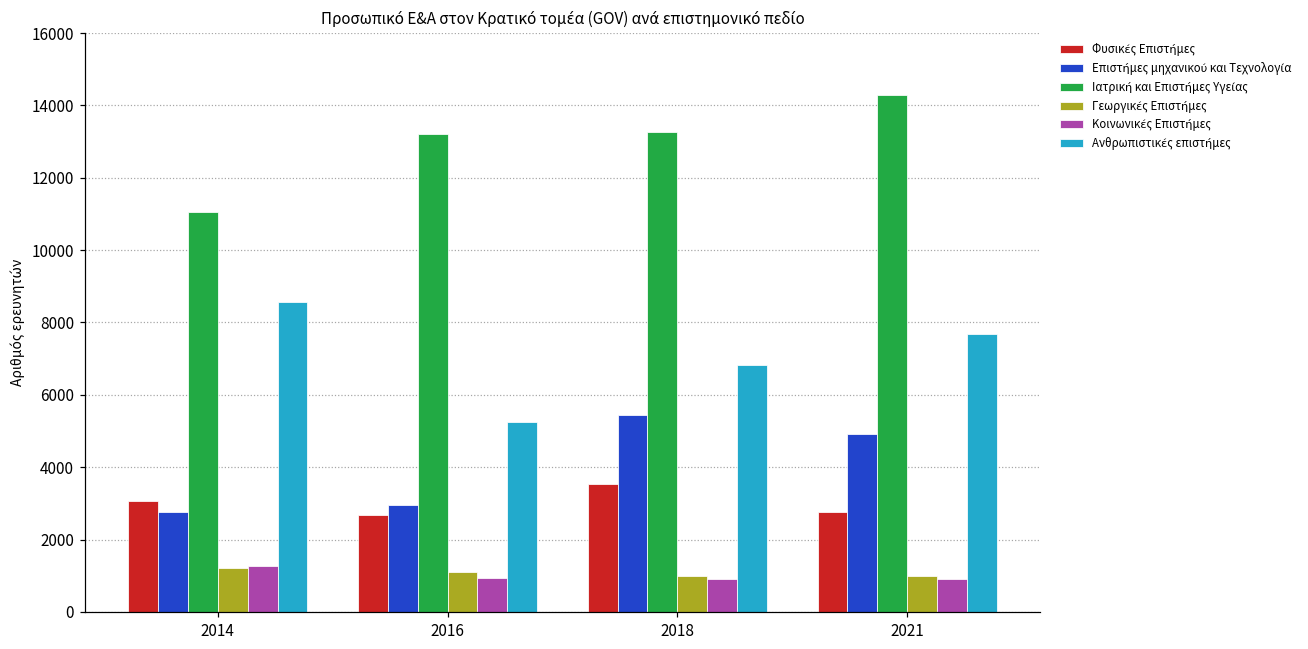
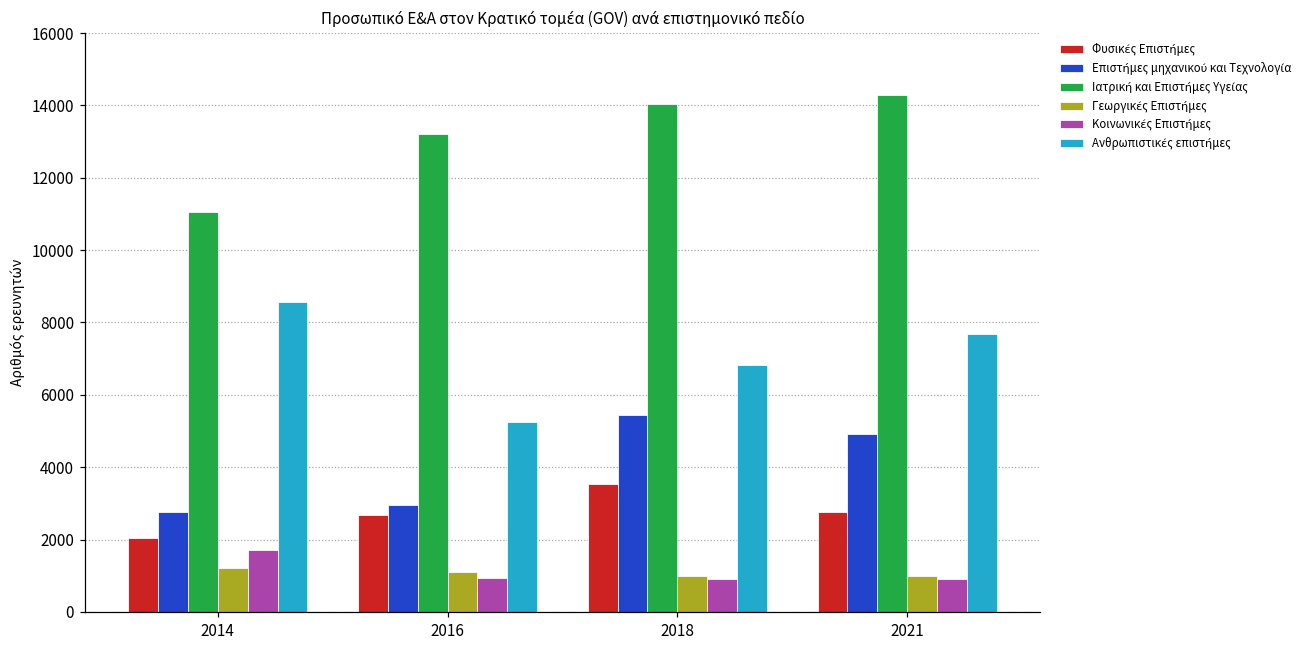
  {
    "Φυσικές Επιστήμες": {
-     "2014": 3100,
+     "2014": 2000,
      "2016": 2700,
      "2018": 3500,
      "2021": 2800
    },
    "Επιστήμες μηχανικού και Τεχνολογία": {
      "2014": 2800,
      "2016": 3000,
      "2018": 5400,
      "2021": 4900
    },
    "Ιατρική και Επιστήμες Υγείας": {
      "2014": 11100,
      "2016": 13200,
-     "2018": 13300,
+     "2018": 14000,
      "2021": 14300
    },
    "Γεωργικές Επιστήμες": {
      "2014": 1200,
      "2016": 1100,
      "2018": 1000,
      "2021": 1000
    },
    "Κοινωνικές Επιστήμες": {
-     "2014": 1300,
+     "2014": 1700,
      "2016": 900,
      "2018": 900,
      "2021": 900
    },
    "Ανθρωπιστικές επιστήμες": {
      "2014": 8600,
      "2016": 5200,
      "2018": 6800,
      "2021": 7700
    }
  }
